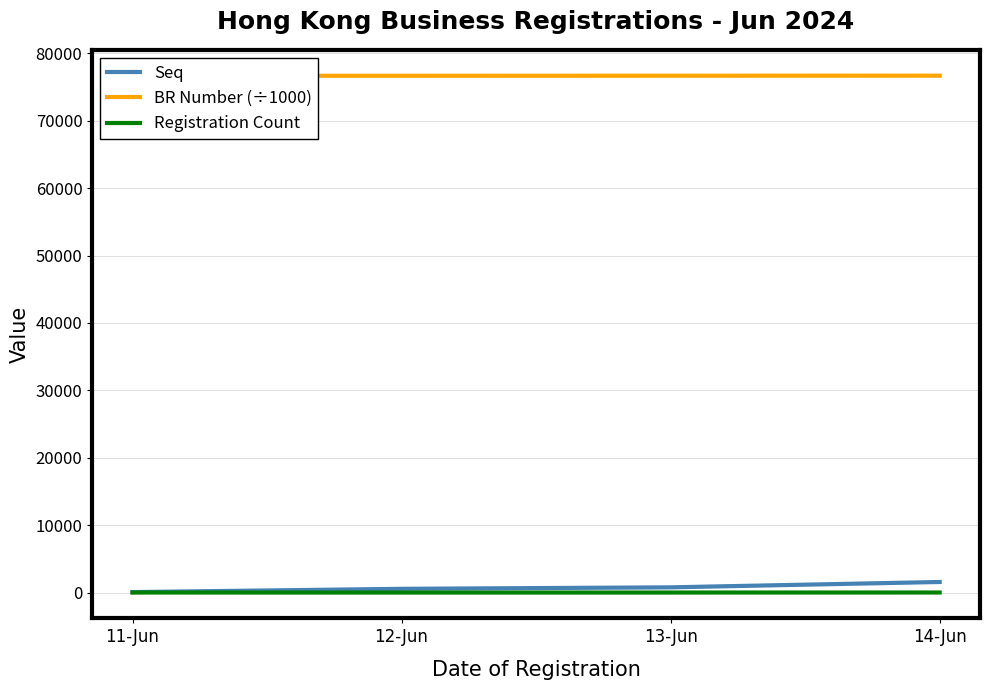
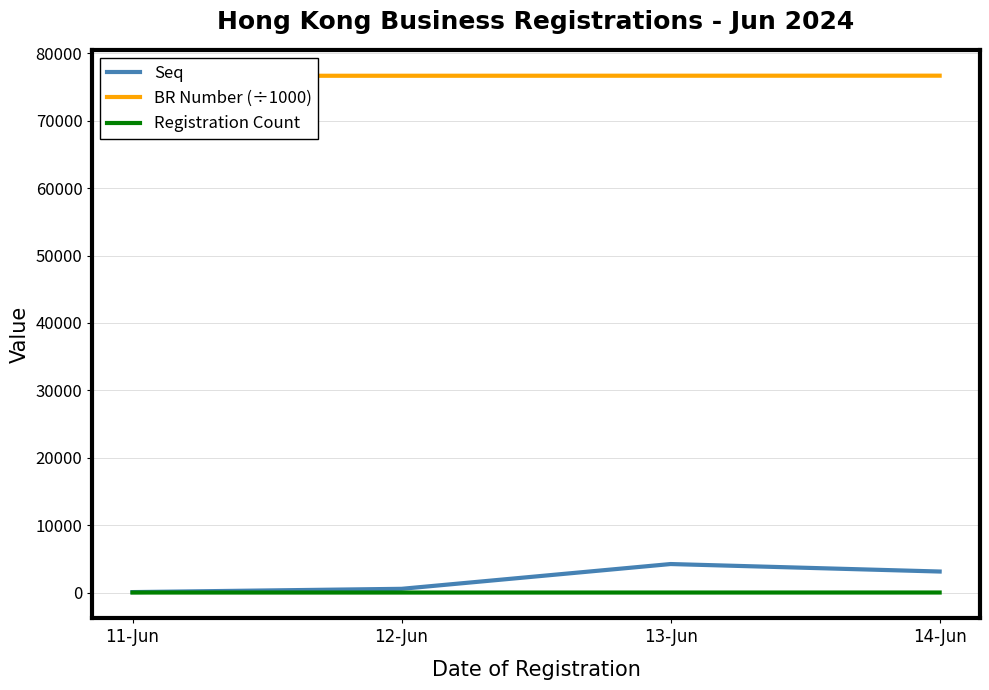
  {
    "Seq": {
      "12-Jun": 1000,
-     "13-Jun": 1000,
-     "14-Jun": 2000
+     "13-Jun": 4000,
+     "14-Jun": 3000
    },
    "BR Number (÷1000)": {
      "12-Jun": 77000,
      "13-Jun": 77000,
      "14-Jun": 77000
    },
    "Registration Count": {
      "12-Jun": 0,
      "13-Jun": 0,
      "14-Jun": 0
    }
  }
